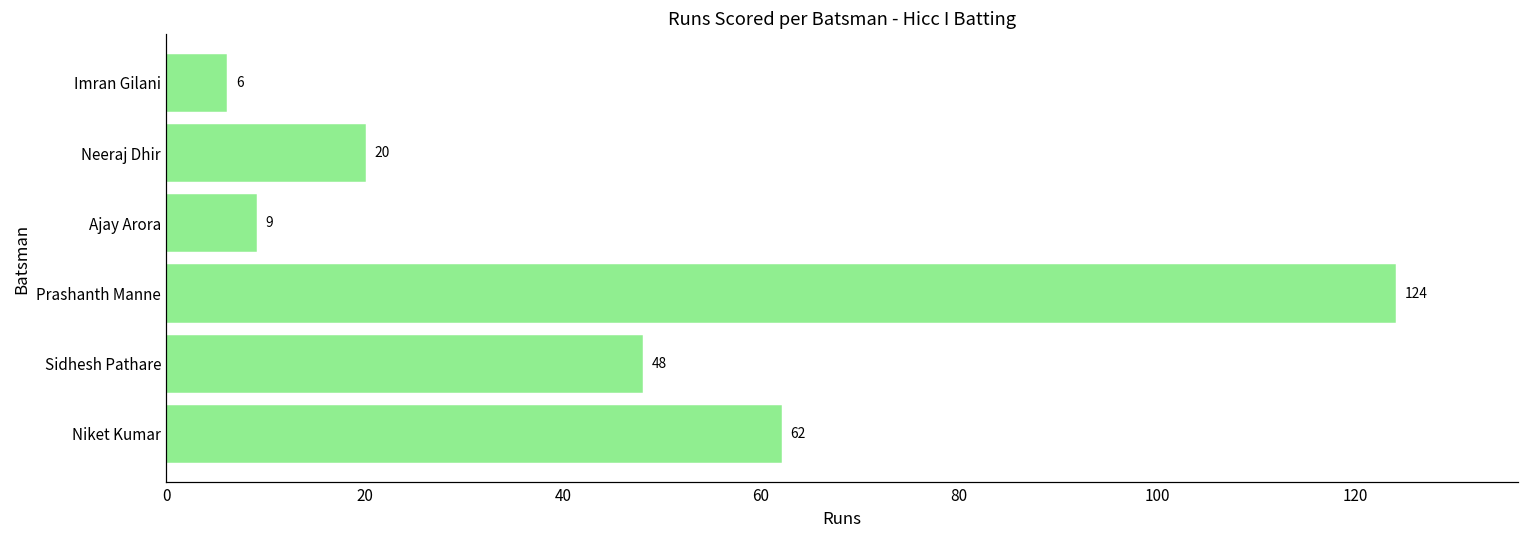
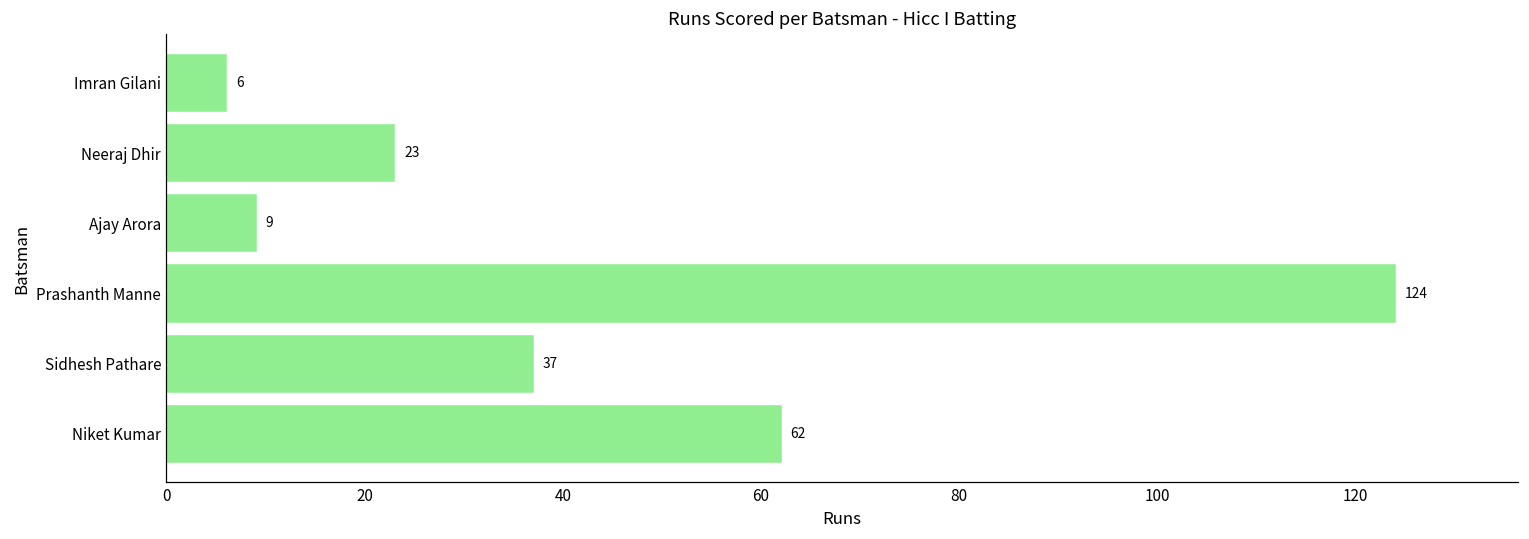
  {
    "Imran Gilani": 6,
-   "Neeraj Dhir": 20,
+   "Neeraj Dhir": 23,
    "Ajay Arora": 9,
    "Prashanth Manne": 124,
-   "Sidhesh Pathare": 48,
+   "Sidhesh Pathare": 37,
    "Niket Kumar": 62
  }
